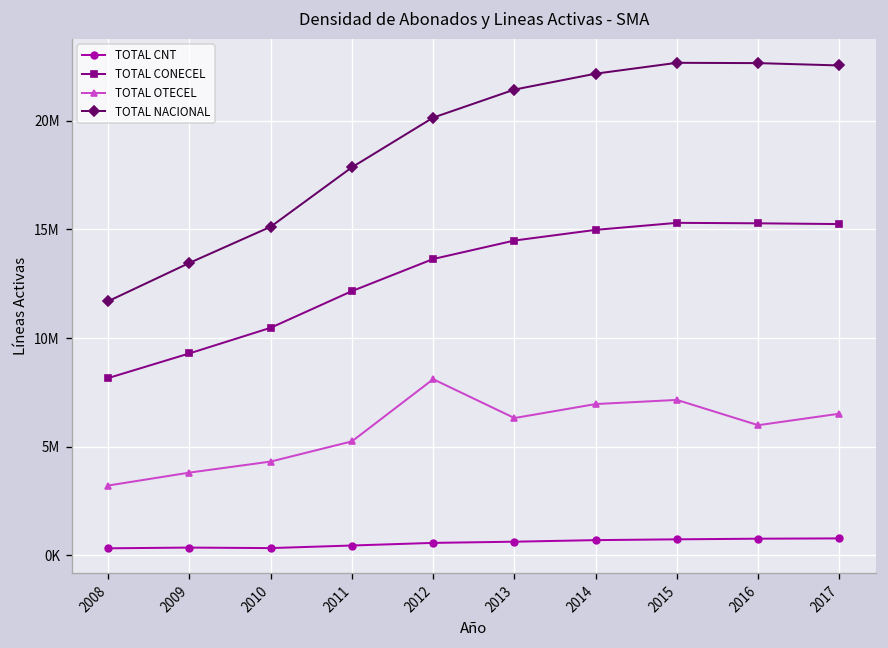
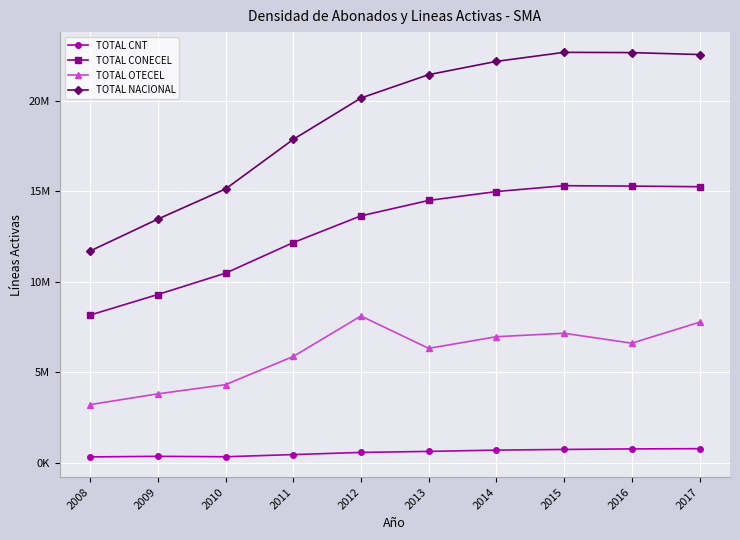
  {
    "TOTAL OTECEL": {
      "2008": 3200000,
      "2009": 3800000,
      "2010": 4300000,
-     "2011": 5200000,
+     "2011": 5900000,
      "2012": 8100000,
      "2013": 6300000,
      "2014": 7000000,
      "2015": 7200000,
-     "2016": 6000000,
-     "2017": 6500000
+     "2016": 6600000,
+     "2017": 7800000
    }
  }
